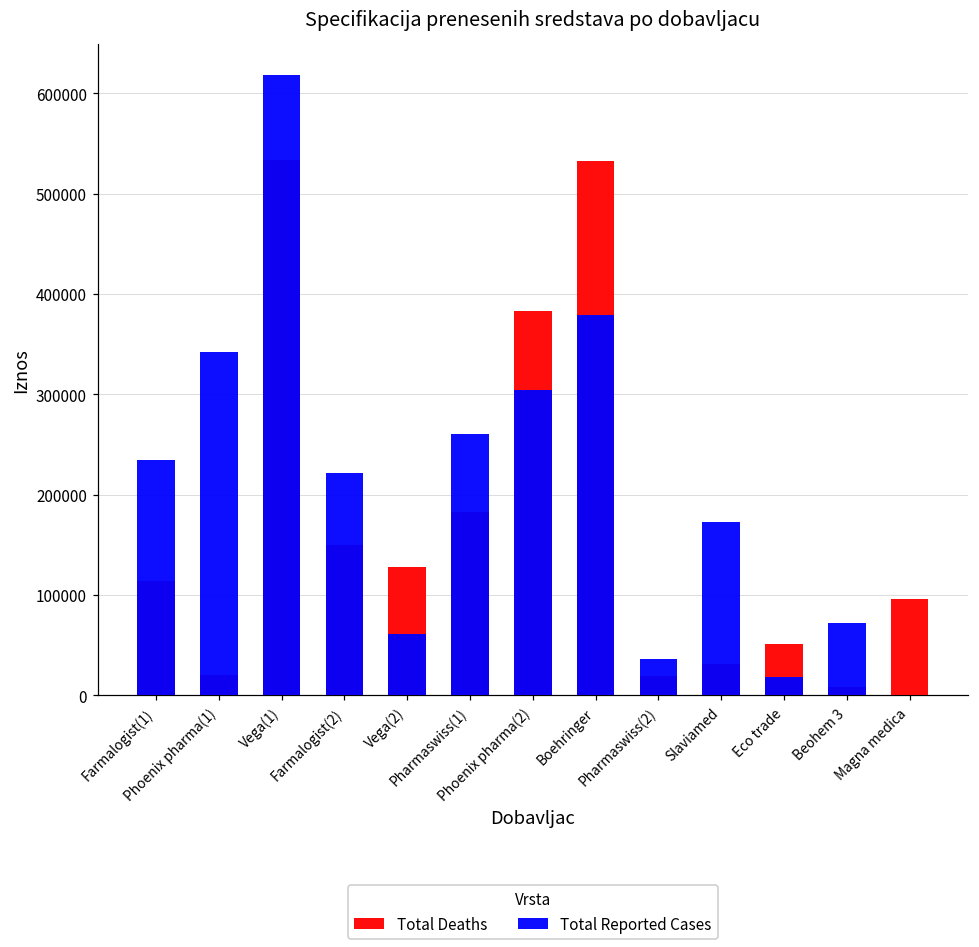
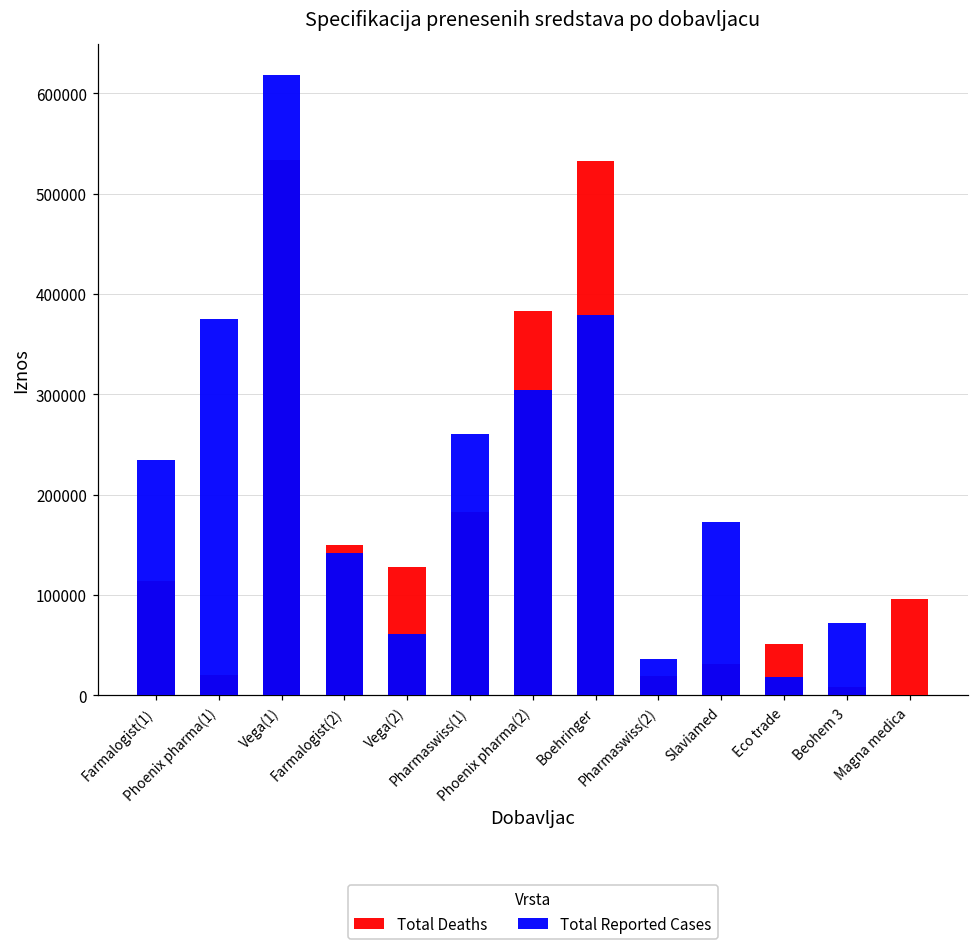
  {
    "Total Deaths": {
      "Vega(2)": 130000,
      "Phoenix pharma(2)": 380000,
      "Boehringer": 530000,
      "Eco trade": 50000,
      "Magna medica": 100000
    },
    "Total Reported Cases": {
      "Farmalogist(1)": 230000,
-     "Phoenix pharma(1)": 340000,
+     "Phoenix pharma(1)": 370000,
      "Vega(1)": 620000,
-     "Farmalogist(2)": 220000,
+     "Farmalogist(2)": 140000,
      "Pharmaswiss(1)": 260000,
      "Pharmaswiss(2)": 40000,
      "Slaviamed": 170000,
      "Beohem 3": 70000,
      "Magna medica": 0
    }
  }
